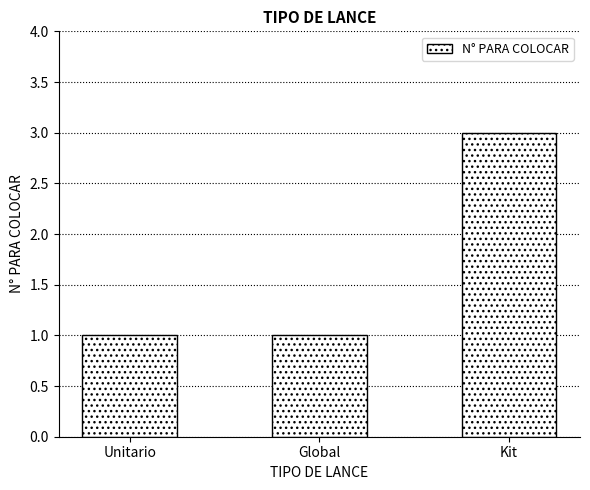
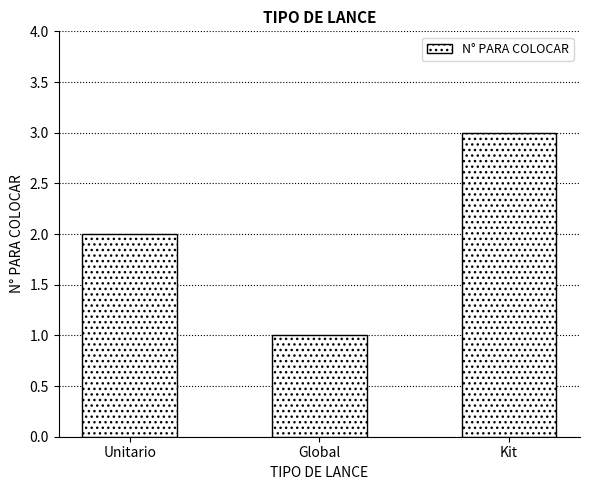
  {
-   "Unitario": 1,
+   "Unitario": 2,
    "Global": 1,
    "Kit": 3
  }
